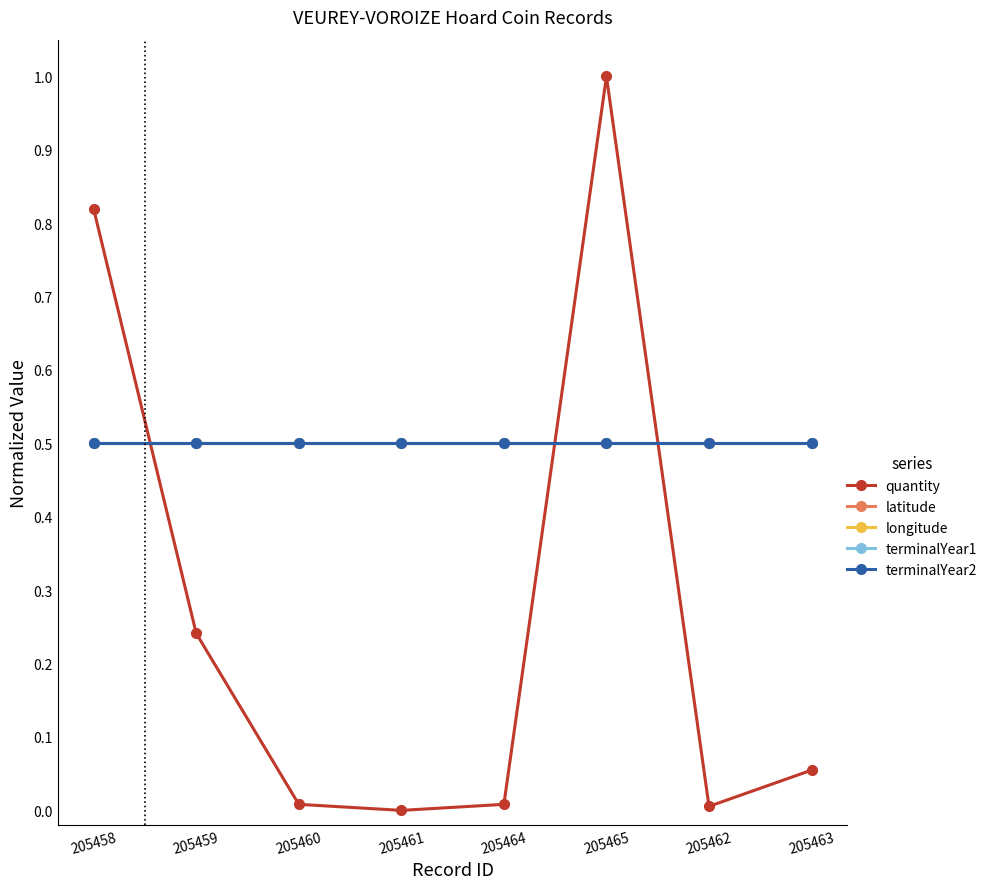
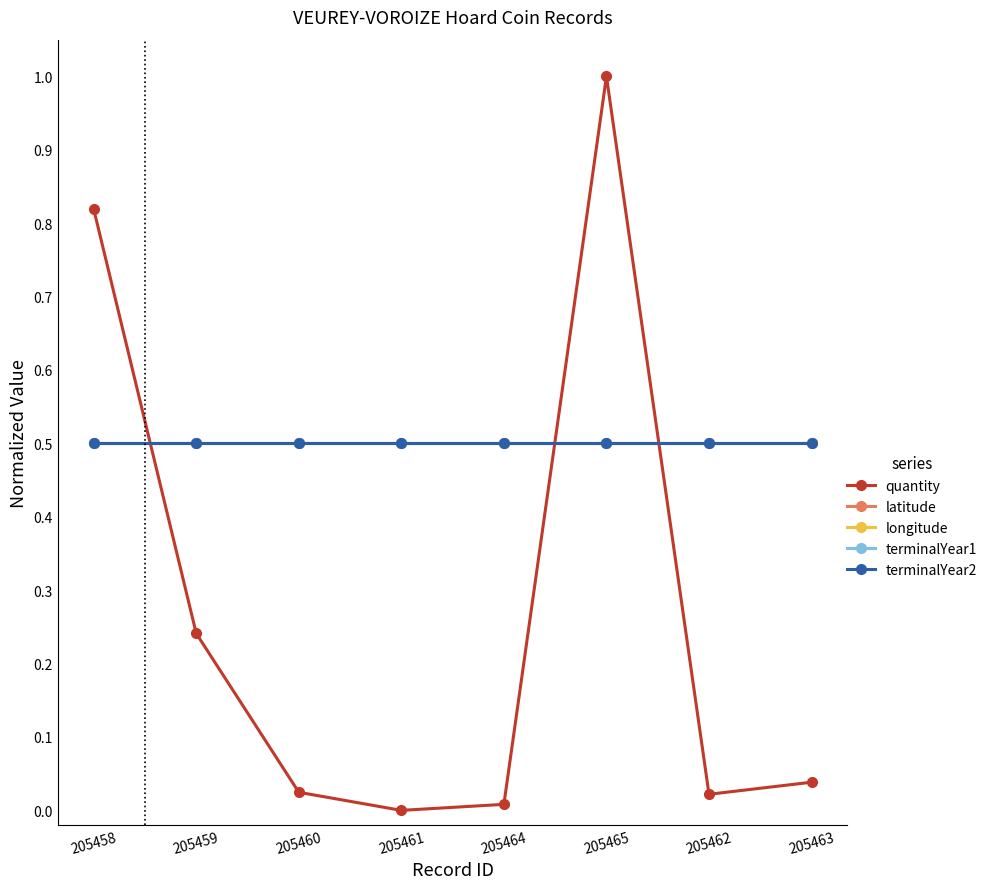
  {
    "quantity": {
      "205458": 0.82,
      "205459": 0.24,
-     "205460": 0.01,
+     "205460": 0.02,
      "205461": 0.00,
      "205464": 0.01,
      "205465": 1.00,
-     "205462": 0.01,
-     "205463": 0.05
+     "205462": 0.02,
+     "205463": 0.04
    },
    "terminalYear2": {
      "205458": 0.50,
      "205459": 0.50,
      "205460": 0.50,
      "205461": 0.50,
      "205464": 0.50,
      "205465": 0.50,
      "205462": 0.50,
      "205463": 0.50
    }
  }
